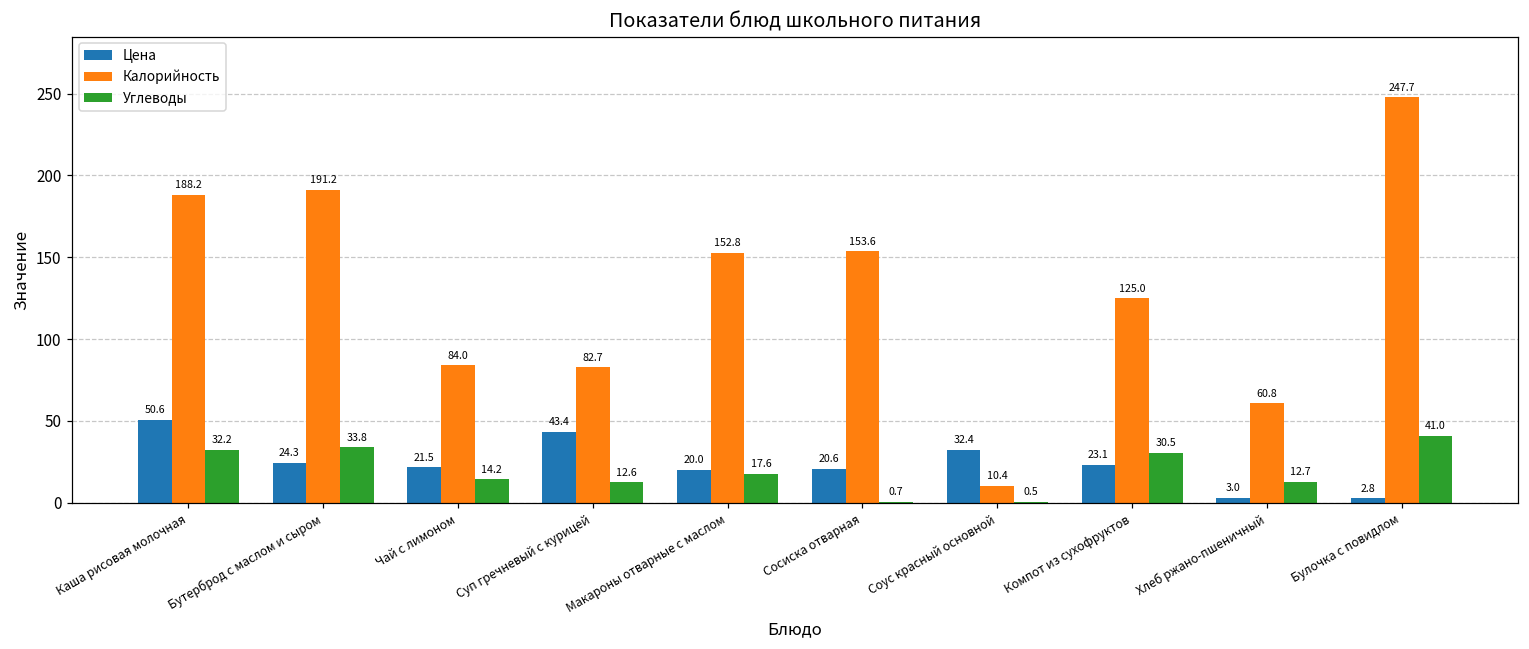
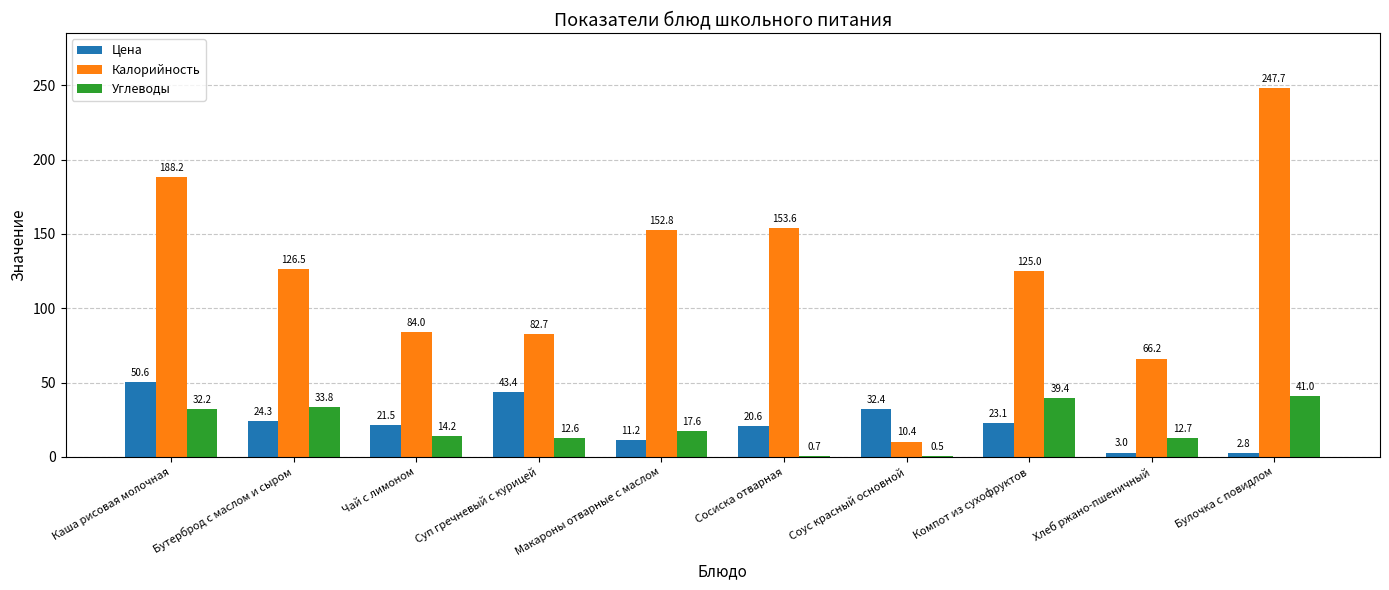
  {
    "Цена": {
      "Каша рисовая молочная": 50.6,
      "Бутерброд с маслом и сыром": 24.3,
      "Чай с лимоном": 21.5,
      "Суп гречневый с курицей": 43.4,
-     "Макароны отварные с маслом": 20.0,
+     "Макароны отварные с маслом": 11.2,
      "Сосиска отварная": 20.6,
      "Соус красный основной": 32.4,
      "Компот из сухофруктов": 23.1,
      "Хлеб ржано-пшеничный": 3.0,
      "Булочка с повидлом": 2.8
    },
    "Калорийность": {
      "Каша рисовая молочная": 188.2,
-     "Бутерброд с маслом и сыром": 191.2,
+     "Бутерброд с маслом и сыром": 126.5,
      "Чай с лимоном": 84.0,
      "Суп гречневый с курицей": 82.7,
      "Макароны отварные с маслом": 152.8,
      "Сосиска отварная": 153.6,
      "Соус красный основной": 10.4,
      "Компот из сухофруктов": 125.0,
-     "Хлеб ржано-пшеничный": 60.8,
+     "Хлеб ржано-пшеничный": 66.2,
      "Булочка с повидлом": 247.7
    },
    "Углеводы": {
      "Каша рисовая молочная": 32.2,
      "Бутерброд с маслом и сыром": 33.8,
      "Чай с лимоном": 14.2,
      "Суп гречневый с курицей": 12.6,
      "Макароны отварные с маслом": 17.6,
      "Сосиска отварная": 0.7,
      "Соус красный основной": 0.5,
-     "Компот из сухофруктов": 30.5,
+     "Компот из сухофруктов": 39.4,
      "Хлеб ржано-пшеничный": 12.7,
      "Булочка с повидлом": 41.0
    }
  }
